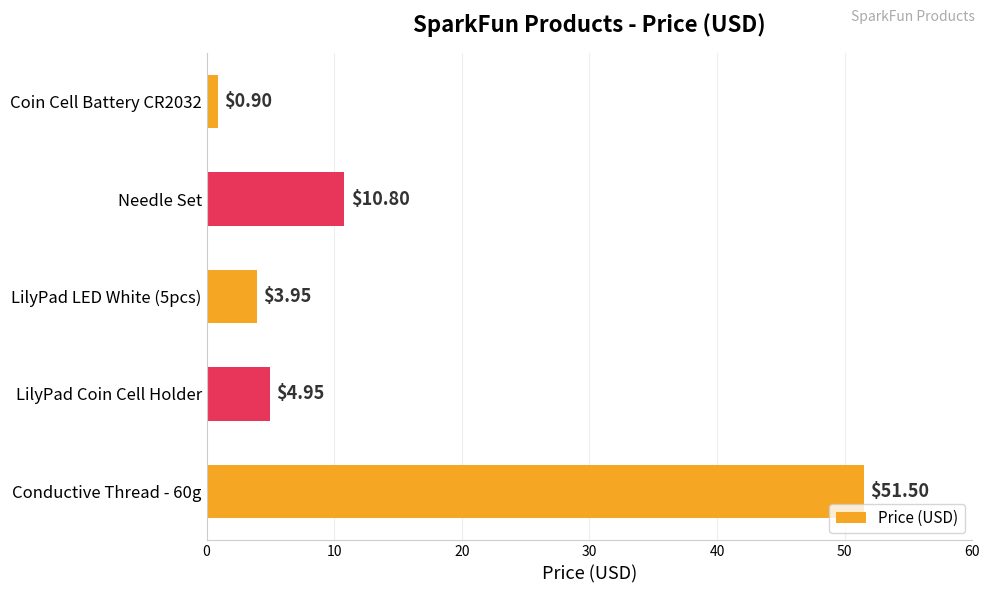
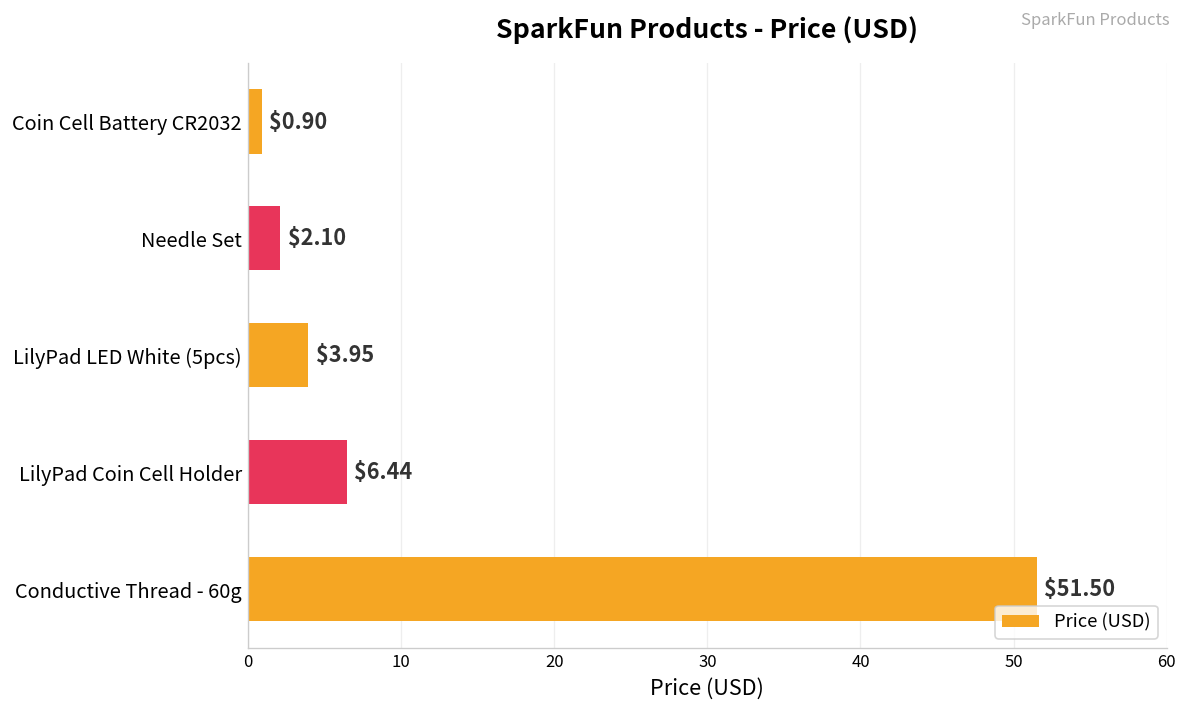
  {
    "Coin Cell Battery CR2032": "$0.90",
-   "Needle Set": "$10.80",
+   "Needle Set": "$2.10",
    "LilyPad LED White (5pcs)": "$3.95",
-   "LilyPad Coin Cell Holder": "$4.95",
+   "LilyPad Coin Cell Holder": "$6.44",
    "Conductive Thread - 60g": "$51.50"
  }
